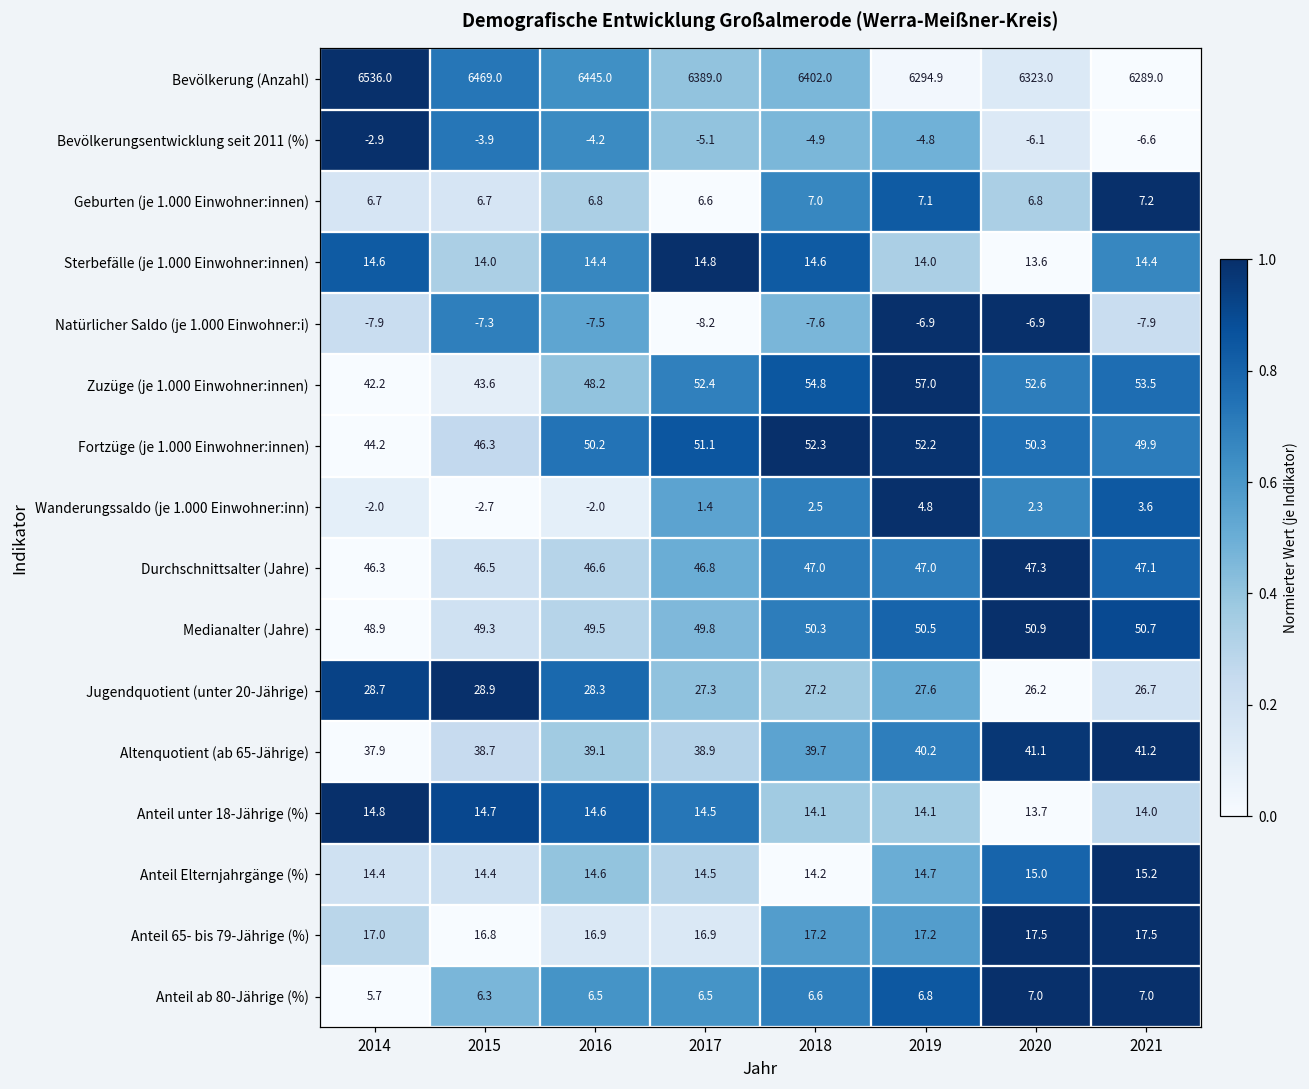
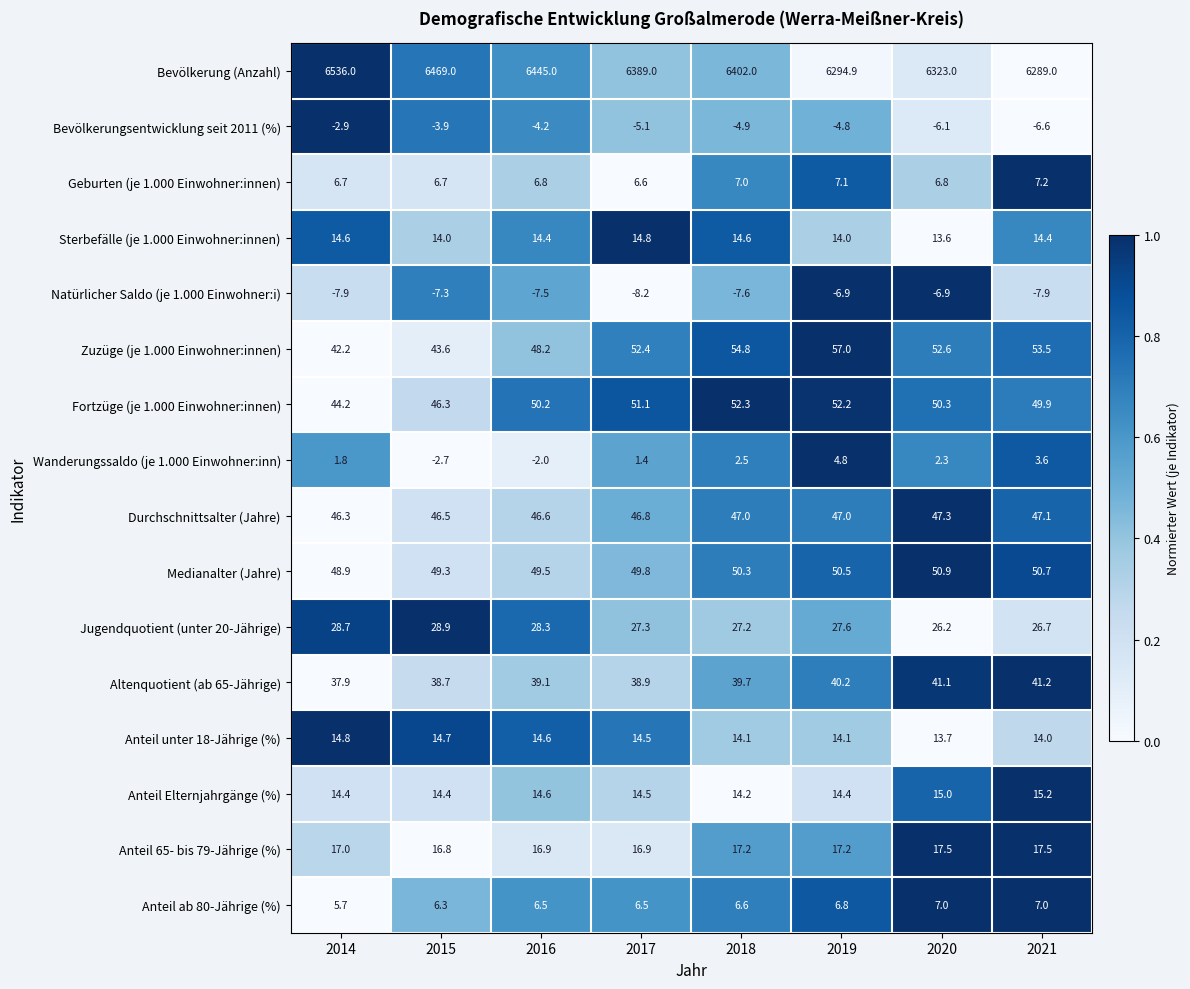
  {
    "Bevölkerung (Anzahl)": {
      "2014": 6536.0,
      "2015": 6469.0,
      "2016": 6445.0,
      "2017": 6389.0,
      "2018": 6402.0,
      "2019": 6294.9,
      "2020": 6323.0,
      "2021": 6289.0
    },
    "Bevölkerungsentwicklung seit 2011 (%)": {
      "2014": -2.9,
      "2015": -3.9,
      "2016": -4.2,
      "2017": -5.1,
      "2018": -4.9,
      "2019": -4.8,
      "2020": -6.1,
      "2021": -6.6
    },
    "Geburten (je 1.000 Einwohner:innen)": {
      "2014": 6.7,
      "2015": 6.7,
      "2016": 6.8,
      "2017": 6.6,
      "2018": 7.0,
      "2019": 7.1,
      "2020": 6.8,
      "2021": 7.2
    },
    "Sterbefälle (je 1.000 Einwohner:innen)": {
      "2014": 14.6,
      "2015": 14.0,
      "2016": 14.4,
      "2017": 14.8,
      "2018": 14.6,
      "2019": 14.0,
      "2020": 13.6,
      "2021": 14.4
    },
    "Natürlicher Saldo (je 1.000 Einwohner:i)": {
      "2014": -7.9,
      "2015": -7.3,
      "2016": -7.5,
      "2017": -8.2,
      "2018": -7.6,
      "2019": -6.9,
      "2020": -6.9,
      "2021": -7.9
    },
    "Zuzüge (je 1.000 Einwohner:innen)": {
      "2014": 42.2,
      "2015": 43.6,
      "2016": 48.2,
      "2017": 52.4,
      "2018": 54.8,
      "2019": 57.0,
      "2020": 52.6,
      "2021": 53.5
    },
    "Fortzüge (je 1.000 Einwohner:innen)": {
      "2014": 44.2,
      "2015": 46.3,
      "2016": 50.2,
      "2017": 51.1,
      "2018": 52.3,
      "2019": 52.2,
      "2020": 50.3,
      "2021": 49.9
    },
    "Wanderungssaldo (je 1.000 Einwohner:inn)": {
-     "2014": -2.0,
+     "2014": 1.8,
      "2015": -2.7,
      "2016": -2.0,
      "2017": 1.4,
      "2018": 2.5,
      "2019": 4.8,
      "2020": 2.3,
      "2021": 3.6
    },
    "Durchschnittsalter (Jahre)": {
      "2014": 46.3,
      "2015": 46.5,
      "2016": 46.6,
      "2017": 46.8,
      "2018": 47.0,
      "2019": 47.0,
      "2020": 47.3,
      "2021": 47.1
    },
    "Medianalter (Jahre)": {
      "2014": 48.9,
      "2015": 49.3,
      "2016": 49.5,
      "2017": 49.8,
      "2018": 50.3,
      "2019": 50.5,
      "2020": 50.9,
      "2021": 50.7
    },
    "Jugendquotient (unter 20-Jährige)": {
      "2014": 28.7,
      "2015": 28.9,
      "2016": 28.3,
      "2017": 27.3,
      "2018": 27.2,
      "2019": 27.6,
      "2020": 26.2,
      "2021": 26.7
    },
    "Altenquotient (ab 65-Jährige)": {
      "2014": 37.9,
      "2015": 38.7,
      "2016": 39.1,
      "2017": 38.9,
      "2018": 39.7,
      "2019": 40.2,
      "2020": 41.1,
      "2021": 41.2
    },
    "Anteil unter 18-Jährige (%)": {
      "2014": 14.8,
      "2015": 14.7,
      "2016": 14.6,
      "2017": 14.5,
      "2018": 14.1,
      "2019": 14.1,
      "2020": 13.7,
      "2021": 14.0
    },
    "Anteil Elternjahrgänge (%)": {
      "2014": 14.4,
      "2015": 14.4,
      "2016": 14.6,
      "2017": 14.5,
      "2018": 14.2,
-     "2019": 14.7,
+     "2019": 14.4,
      "2020": 15.0,
      "2021": 15.2
    },
    "Anteil 65- bis 79-Jährige (%)": {
      "2014": 17.0,
      "2015": 16.8,
      "2016": 16.9,
      "2017": 16.9,
      "2018": 17.2,
      "2019": 17.2,
      "2020": 17.5,
      "2021": 17.5
    },
    "Anteil ab 80-Jährige (%)": {
      "2014": 5.7,
      "2015": 6.3,
      "2016": 6.5,
      "2017": 6.5,
      "2018": 6.6,
      "2019": 6.8,
      "2020": 7.0,
      "2021": 7.0
    }
  }
